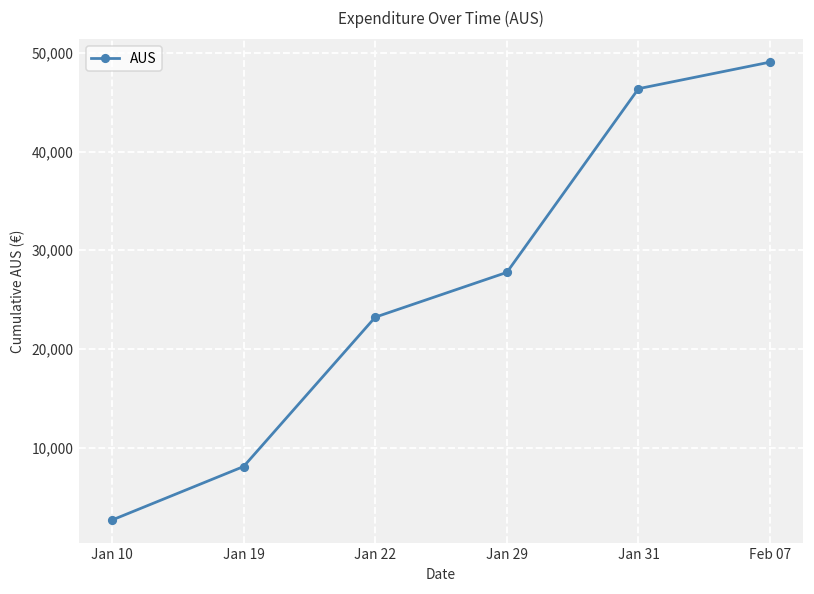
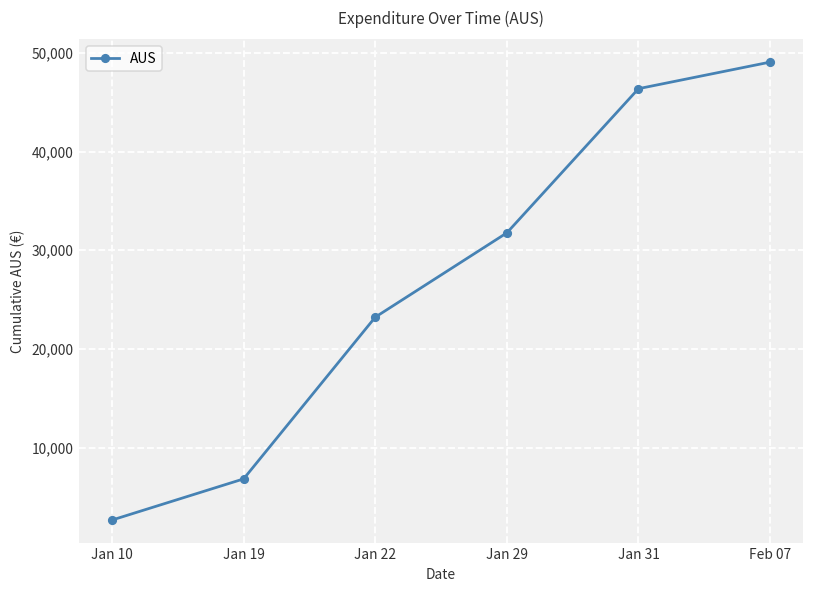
  {
    "Jan 10": "3,000",
-   "Jan 19": "8,000",
+   "Jan 19": "7,000",
    "Jan 22": "23,000",
-   "Jan 29": "28,000",
+   "Jan 29": "32,000",
    "Jan 31": "46,000",
    "Feb 07": "49,000"
  }
